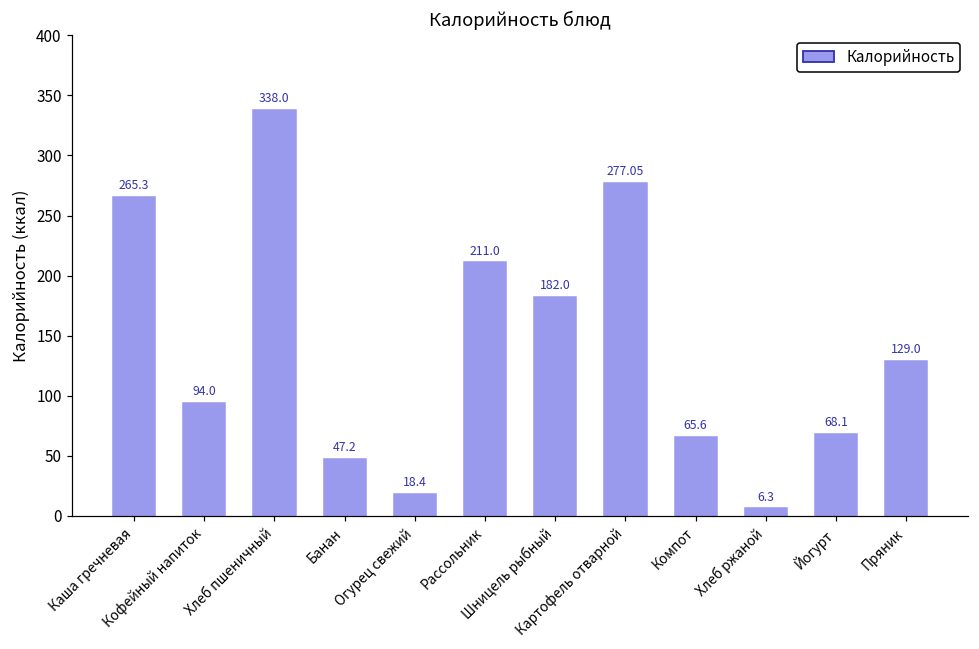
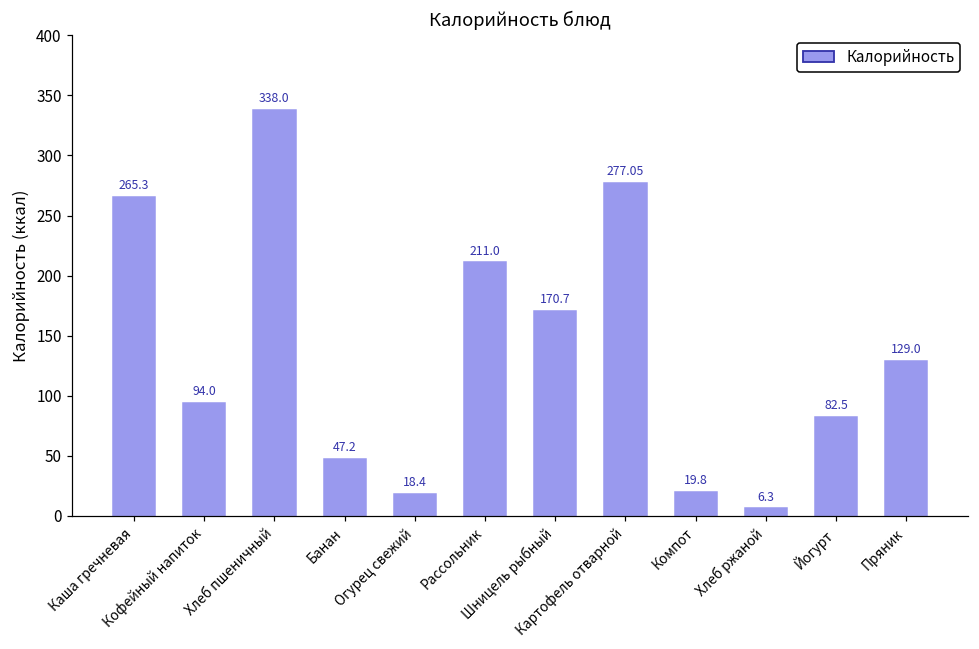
  {
    "Каша гречневая": 265.3,
    "Кофейный напиток": 94.0,
    "Хлеб пшеничный": 338.0,
    "Банан": 47.2,
    "Огурец свежий": 18.4,
    "Рассольник": 211.0,
-   "Шницель рыбный": 182.0,
+   "Шницель рыбный": 170.7,
    "Картофель отварной": 277.05,
-   "Компот": 65.6,
+   "Компот": 19.8,
    "Хлеб ржаной": 6.3,
-   "Йогурт": 68.1,
+   "Йогурт": 82.5,
    "Пряник": 129.0
  }
